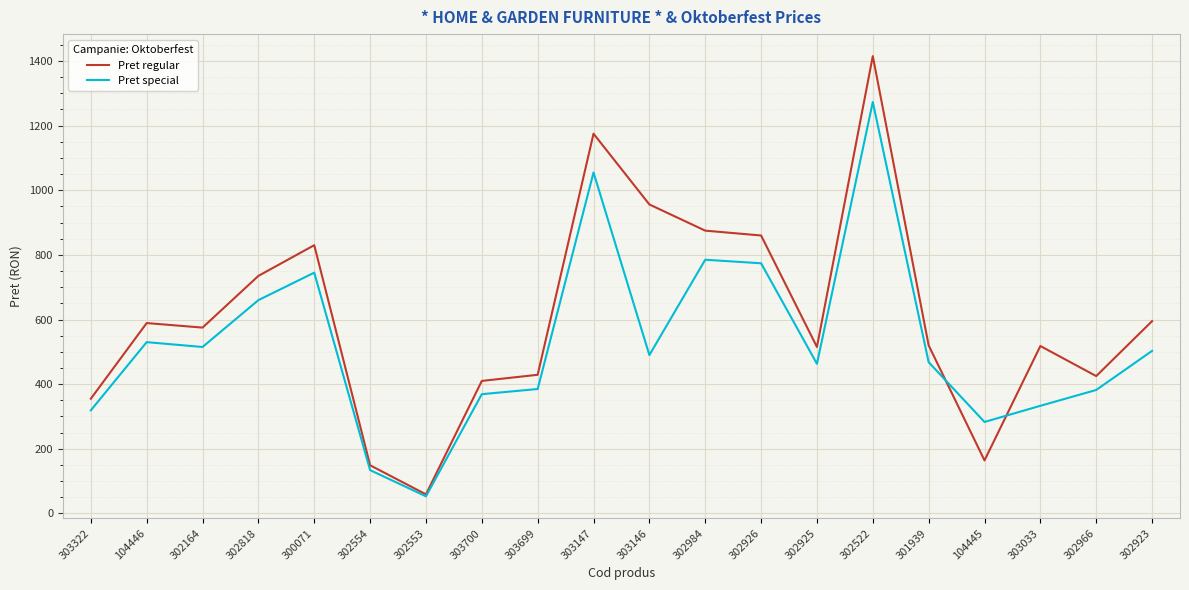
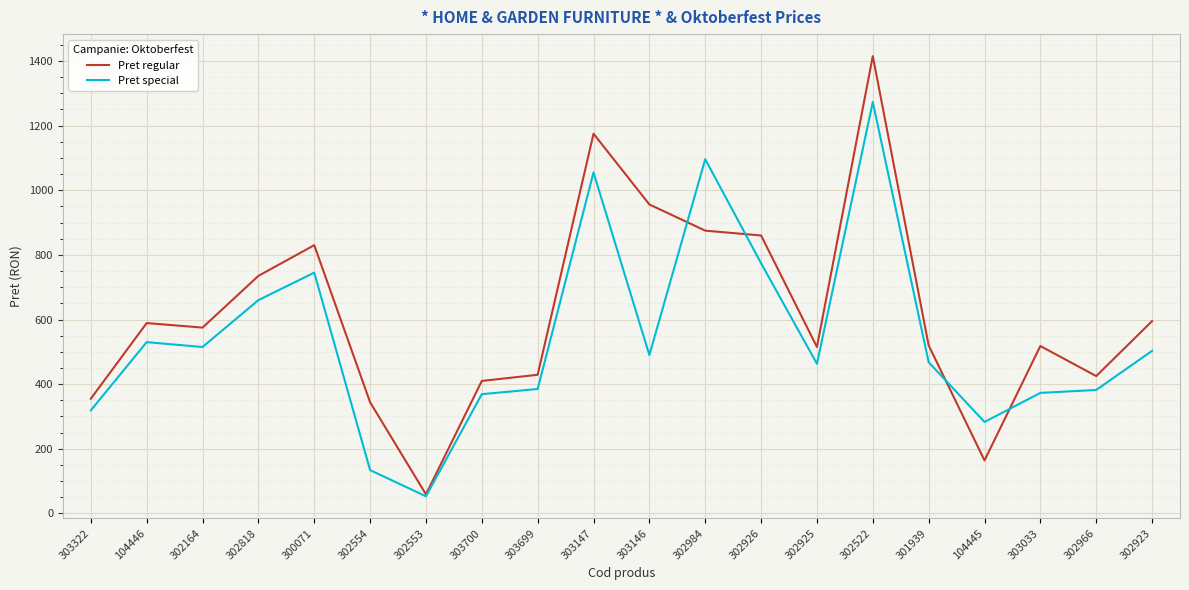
  {
    "Pret regular": {
      "303322": 360,
      "104446": 590,
      "302164": 580,
      "302818": 740,
      "300071": 830,
-     "302554": 150,
+     "302554": 340,
      "303700": 410,
      "303699": 430,
      "303147": 1180,
      "303146": 960,
      "302984": 880,
      "302926": 860,
      "302925": 520,
      "302522": 1420,
      "301939": 520,
      "104445": 160,
      "303033": 520,
      "302966": 430,
      "302923": 600
    },
    "Pret special": {
      "303322": 320,
      "104446": 530,
      "302164": 520,
      "302818": 660,
      "300071": 750,
      "302554": 130,
      "303700": 370,
      "303699": 390,
      "303147": 1060,
      "303146": 490,
-     "302984": 790,
+     "302984": 1100,
      "302926": 770,
      "302925": 460,
      "302522": 1270,
      "301939": 470,
      "104445": 280,
-     "303033": 330,
+     "303033": 370,
      "302966": 380,
      "302923": 500
    }
  }
